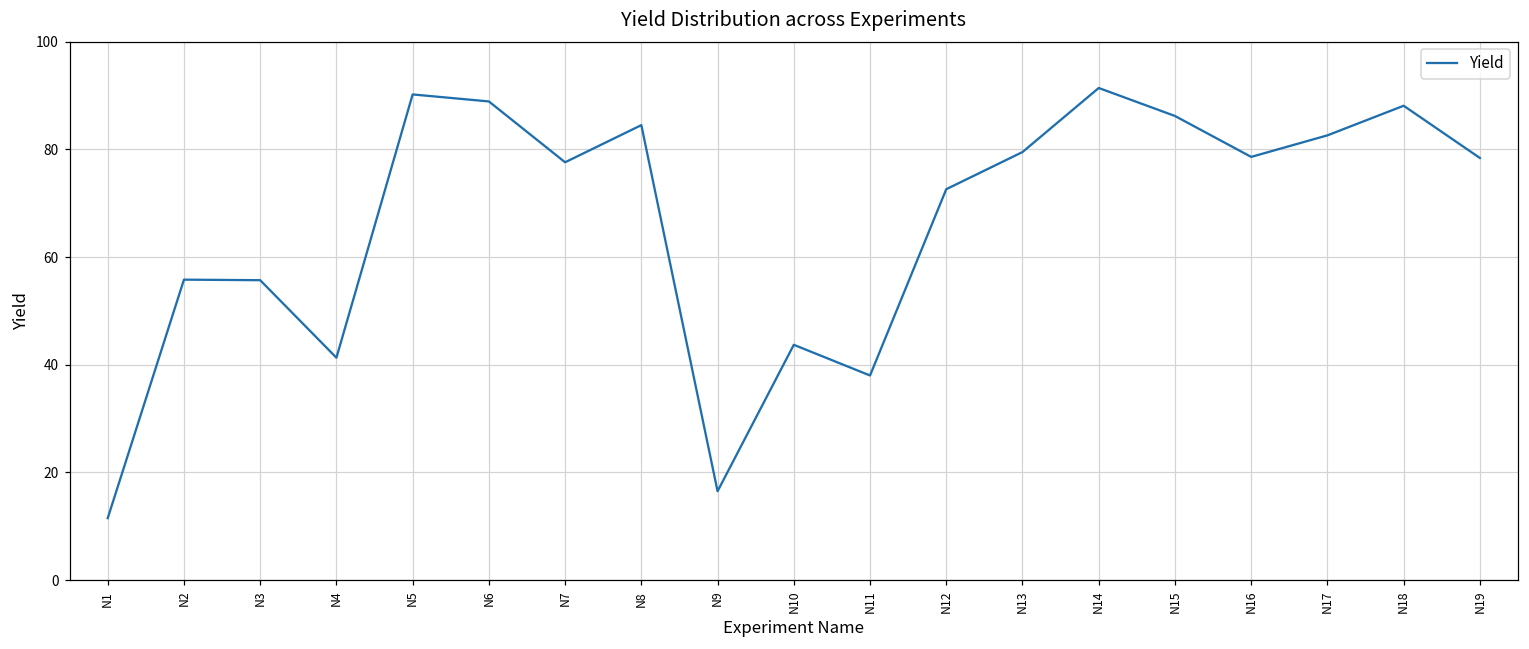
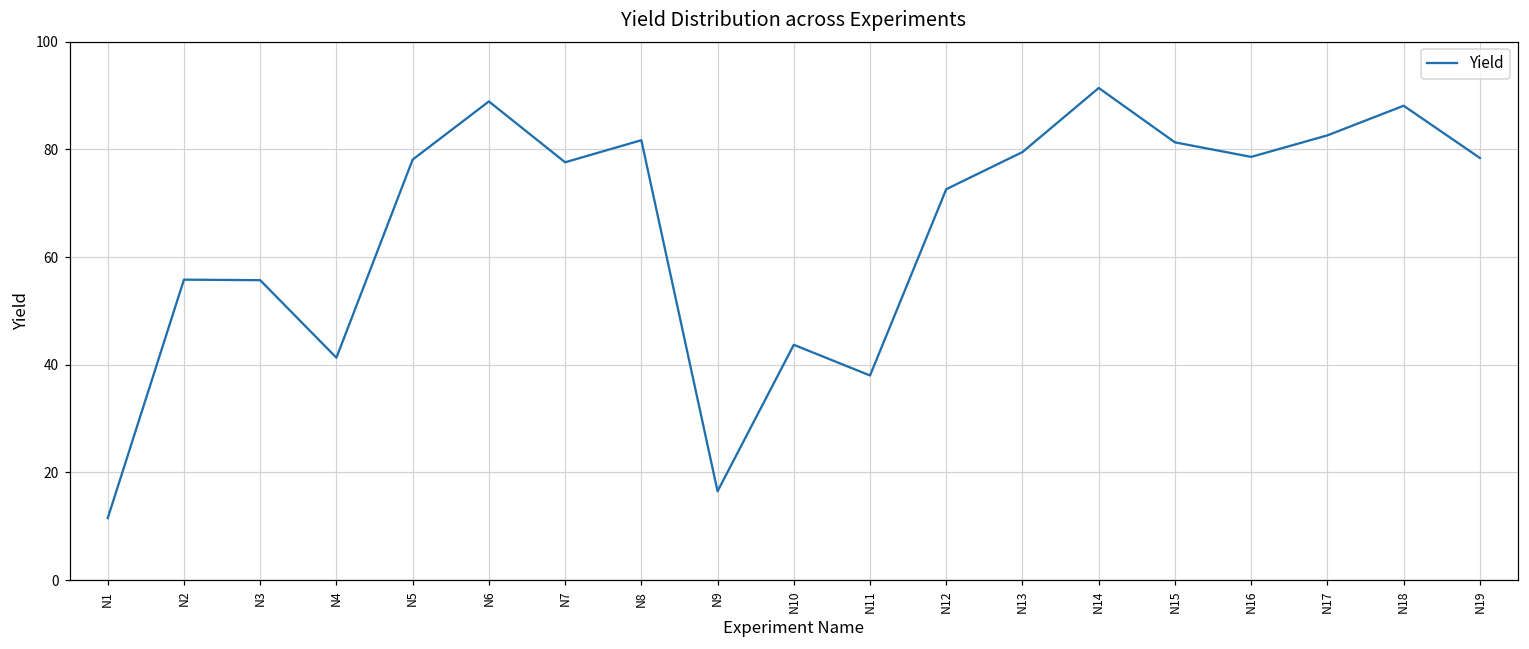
  {
    "N1": 12,
    "N2": 56,
    "N3": 56,
    "N4": 41,
-   "N5": 90,
+   "N5": 78,
    "N6": 89,
    "N7": 78,
-   "N8": 85,
+   "N8": 82,
    "N9": 17,
    "N10": 44,
    "N11": 38,
    "N12": 73,
    "N13": 80,
    "N14": 91,
-   "N15": 86,
+   "N15": 81,
    "N16": 79,
    "N17": 83,
    "N18": 88,
    "N19": 78
  }
